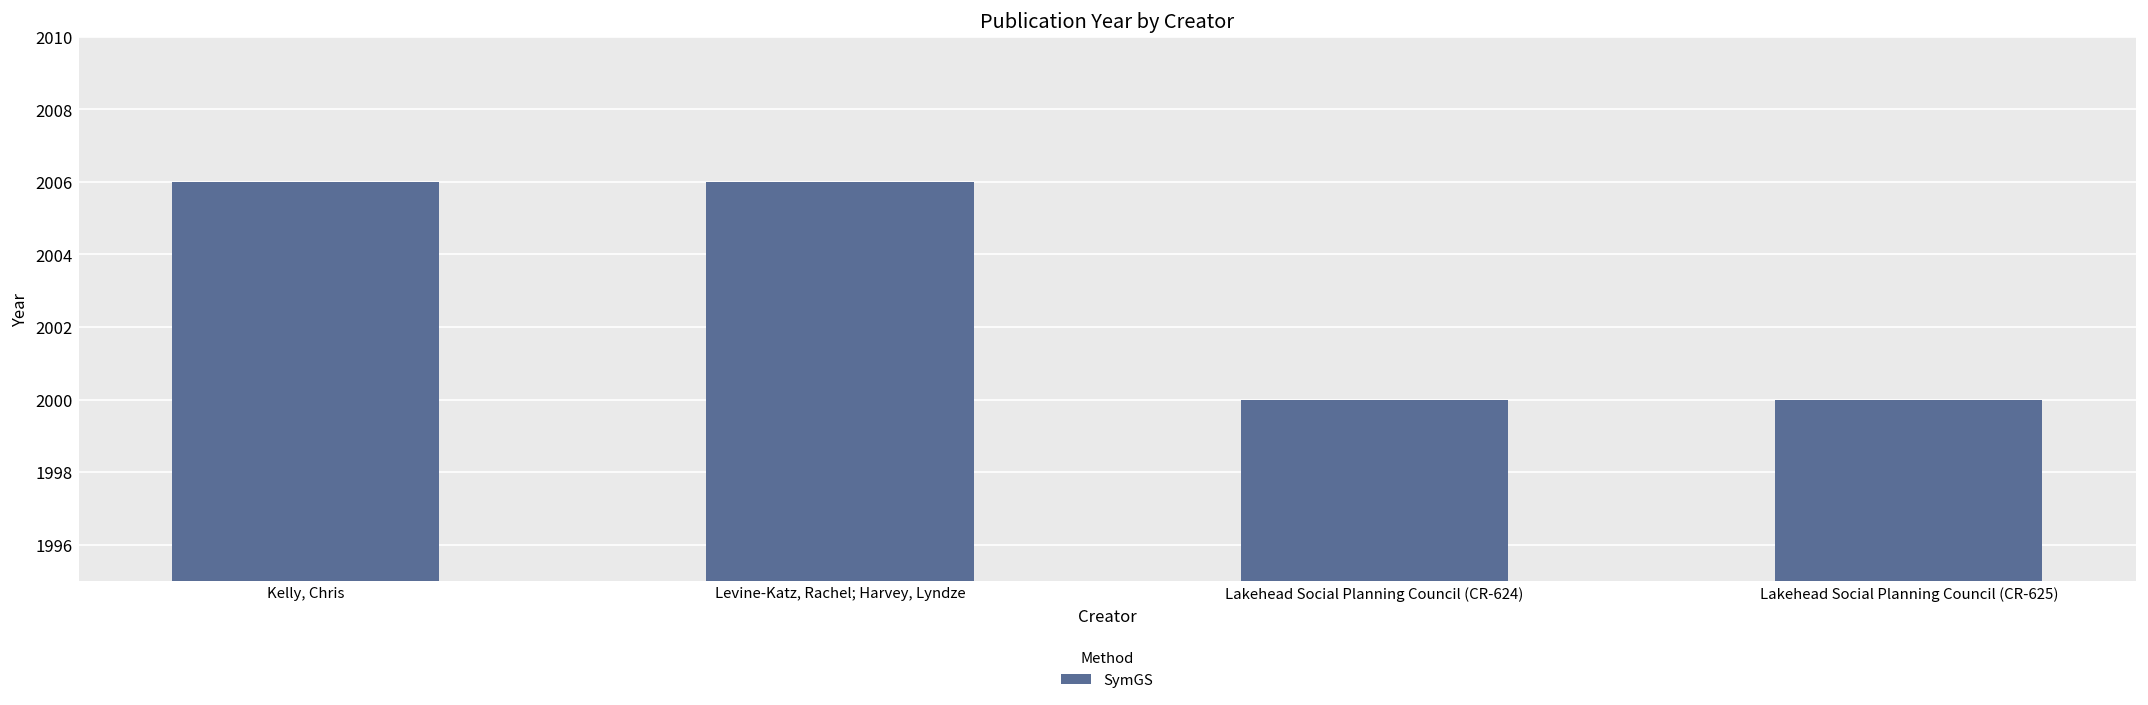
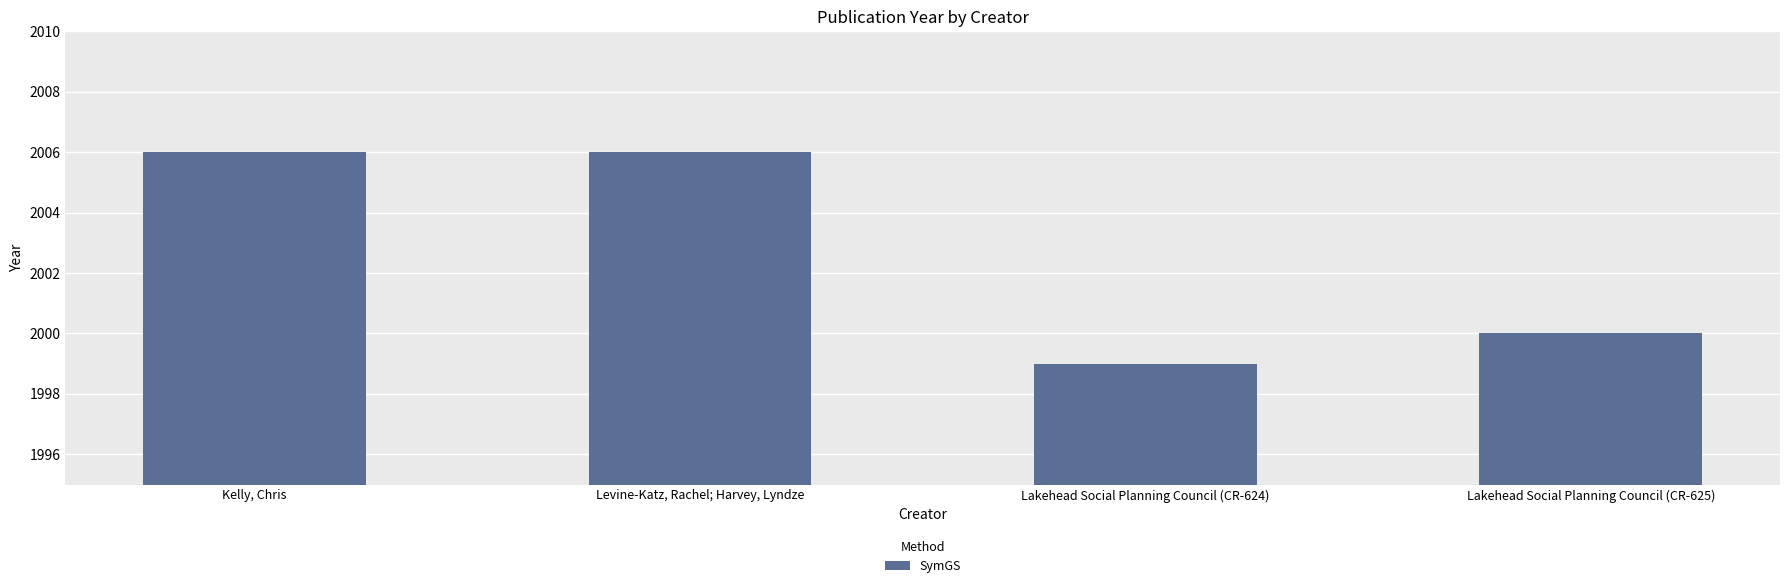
  {
    "Kelly, Chris": 2006,
    "Levine-Katz, Rachel; Harvey, Lyndze": 2006,
-   "Lakehead Social Planning Council (CR-624)": 2000,
+   "Lakehead Social Planning Council (CR-624)": 1999,
    "Lakehead Social Planning Council (CR-625)": 2000
  }
